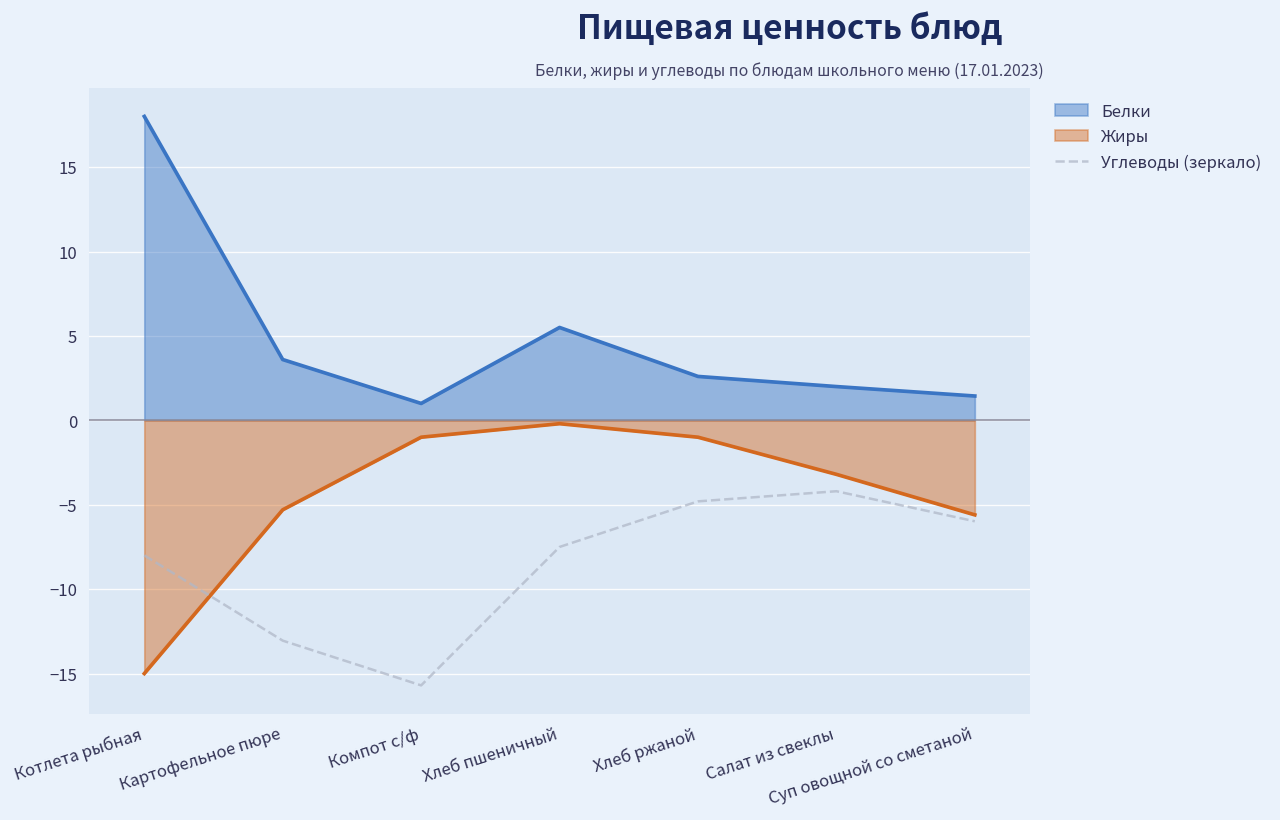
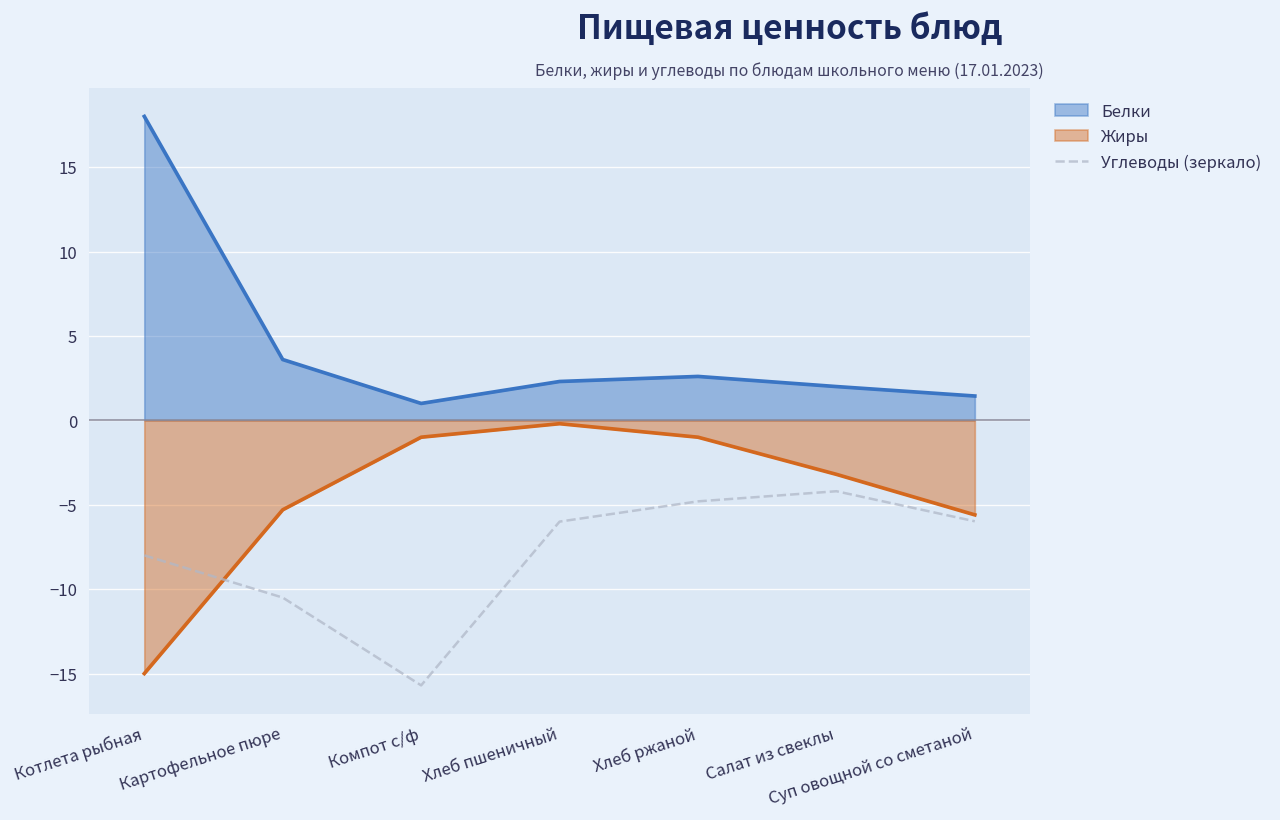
  {
    "Белки": {
      "Котлета рыбная": 18.0,
      "Картофельное пюре": 3.6,
      "Компот с/ф": 1.0,
-     "Хлеб пшеничный": 5.5,
+     "Хлеб пшеничный": 2.3,
      "Хлеб ржаной": 2.6,
      "Салат из свеклы": 2.0,
      "Суп овощной со сметаной": 1.4
    },
    "Углеводы (зеркало)": {
      "Котлета рыбная": -8.0,
-     "Картофельное пюре": -13.1,
+     "Картофельное пюре": -10.5,
      "Компот с/ф": -15.7,
-     "Хлеб пшеничный": -7.5,
+     "Хлеб пшеничный": -6.0,
      "Хлеб ржаной": -4.8,
      "Салат из свеклы": -4.2,
      "Суп овощной со сметаной": -6.0
    }
  }
